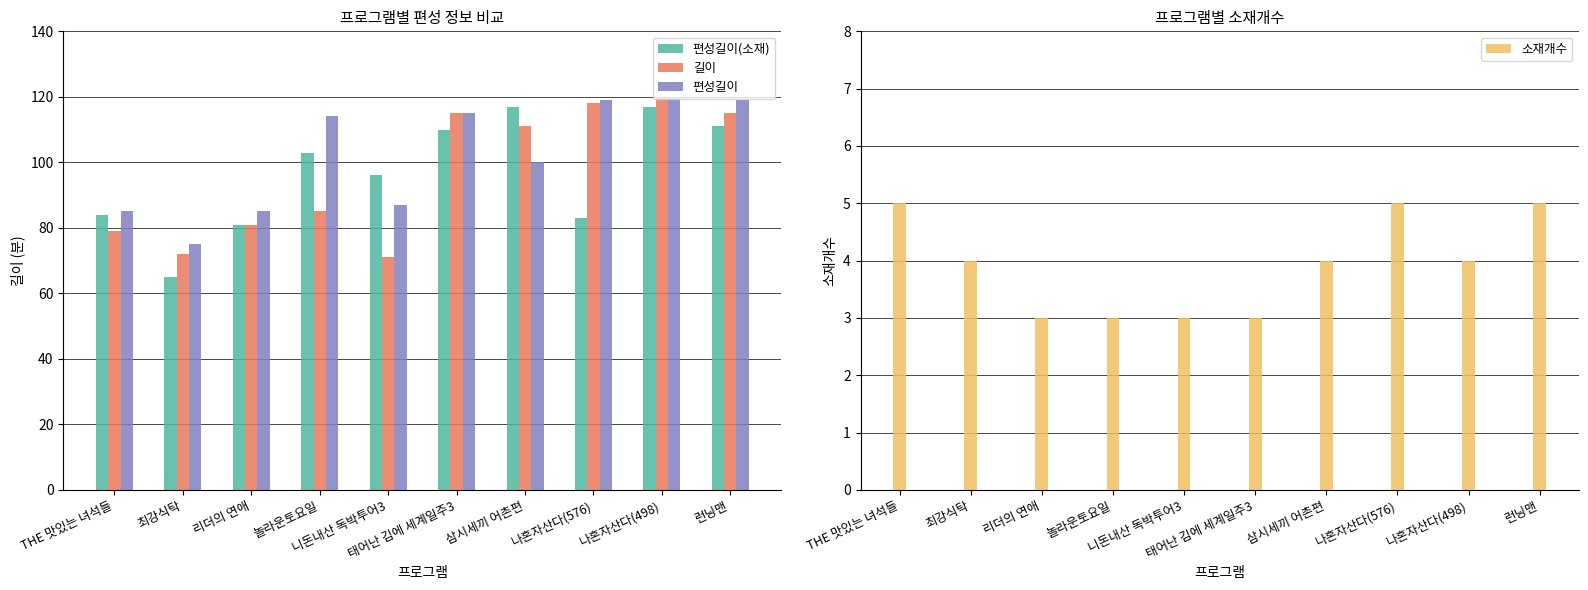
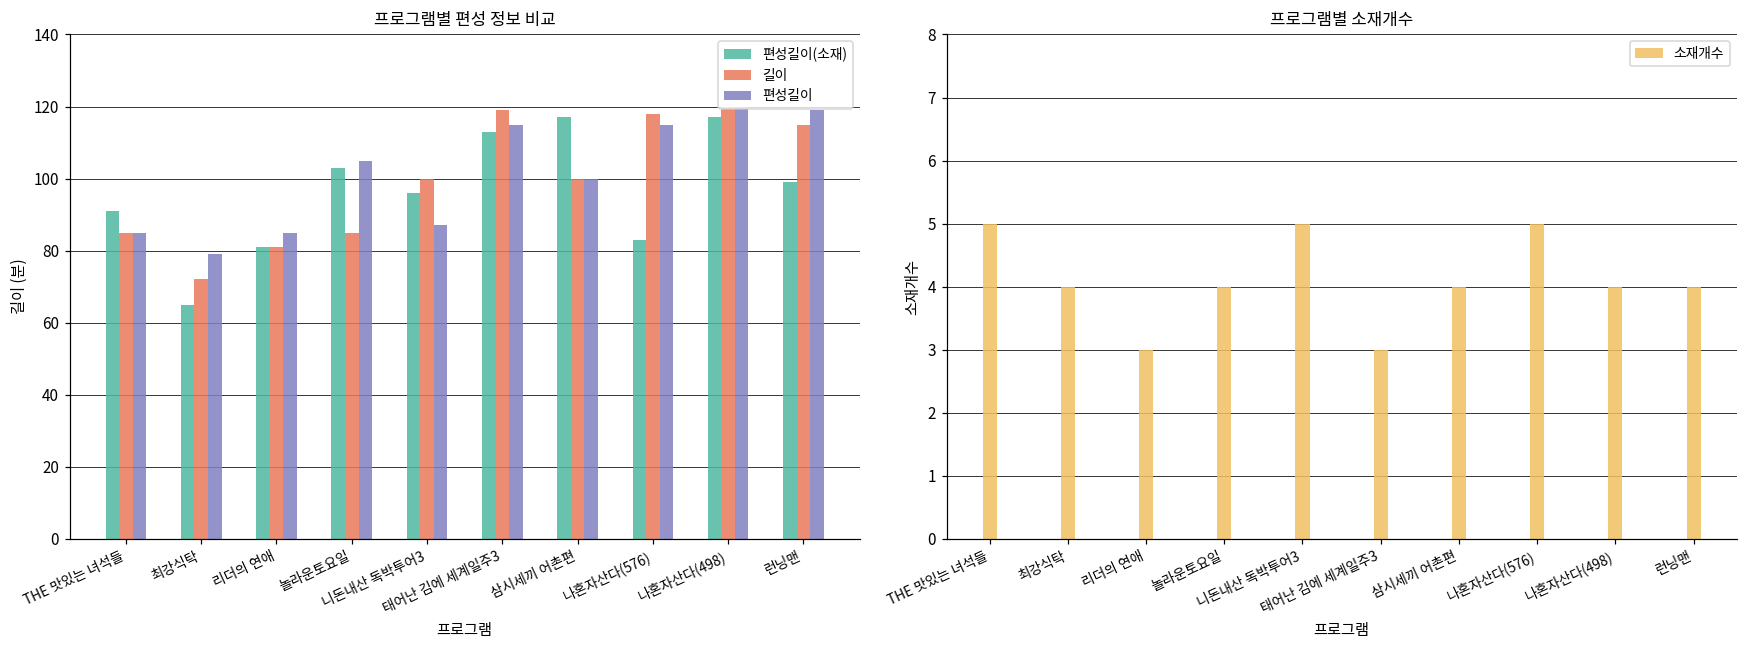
  {
    "프로그램별 편성 정보 비교": {
      "편성길이(소재)": {
-       "THE 맛있는 녀석들": 84,
+       "THE 맛있는 녀석들": 91,
        "최강식탁": 65,
        "리더의 연애": 81,
        "놀라운토요일": 103,
        "니돈내산 독박투어3": 96,
-       "태어난 김에 세계일주3": 110,
+       "태어난 김에 세계일주3": 113,
        "삼시세끼 어촌편": 117,
        "나혼자산다(576)": 83,
        "나혼자산다(498)": 117,
-       "런닝맨": 111
+       "런닝맨": 99
      },
      "길이": {
-       "THE 맛있는 녀석들": 79,
+       "THE 맛있는 녀석들": 85,
        "최강식탁": 72,
        "리더의 연애": 81,
        "놀라운토요일": 85,
-       "니돈내산 독박투어3": 71,
-       "태어난 김에 세계일주3": 115,
-       "삼시세끼 어촌편": 111,
+       "니돈내산 독박투어3": 100,
+       "태어난 김에 세계일주3": 119,
+       "삼시세끼 어촌편": 100,
        "나혼자산다(576)": 118,
        "런닝맨": 115
      },
      "편성길이": {
        "THE 맛있는 녀석들": 85,
-       "최강식탁": 75,
+       "최강식탁": 79,
        "리더의 연애": 85,
-       "놀라운토요일": 114,
+       "놀라운토요일": 105,
        "니돈내산 독박투어3": 87,
        "태어난 김에 세계일주3": 115,
        "삼시세끼 어촌편": 100,
-       "나혼자산다(576)": 119,
+       "나혼자산다(576)": 115,
        "런닝맨": 119
      }
    },
    "프로그램별 소재개수": {
      "THE 맛있는 녀석들": 5,
      "최강식탁": 4,
      "리더의 연애": 3,
-     "놀라운토요일": 3,
-     "니돈내산 독박투어3": 3,
+     "놀라운토요일": 4,
+     "니돈내산 독박투어3": 5,
      "태어난 김에 세계일주3": 3,
      "삼시세끼 어촌편": 4,
      "나혼자산다(576)": 5,
      "나혼자산다(498)": 4,
-     "런닝맨": 5
+     "런닝맨": 4
    }
  }
